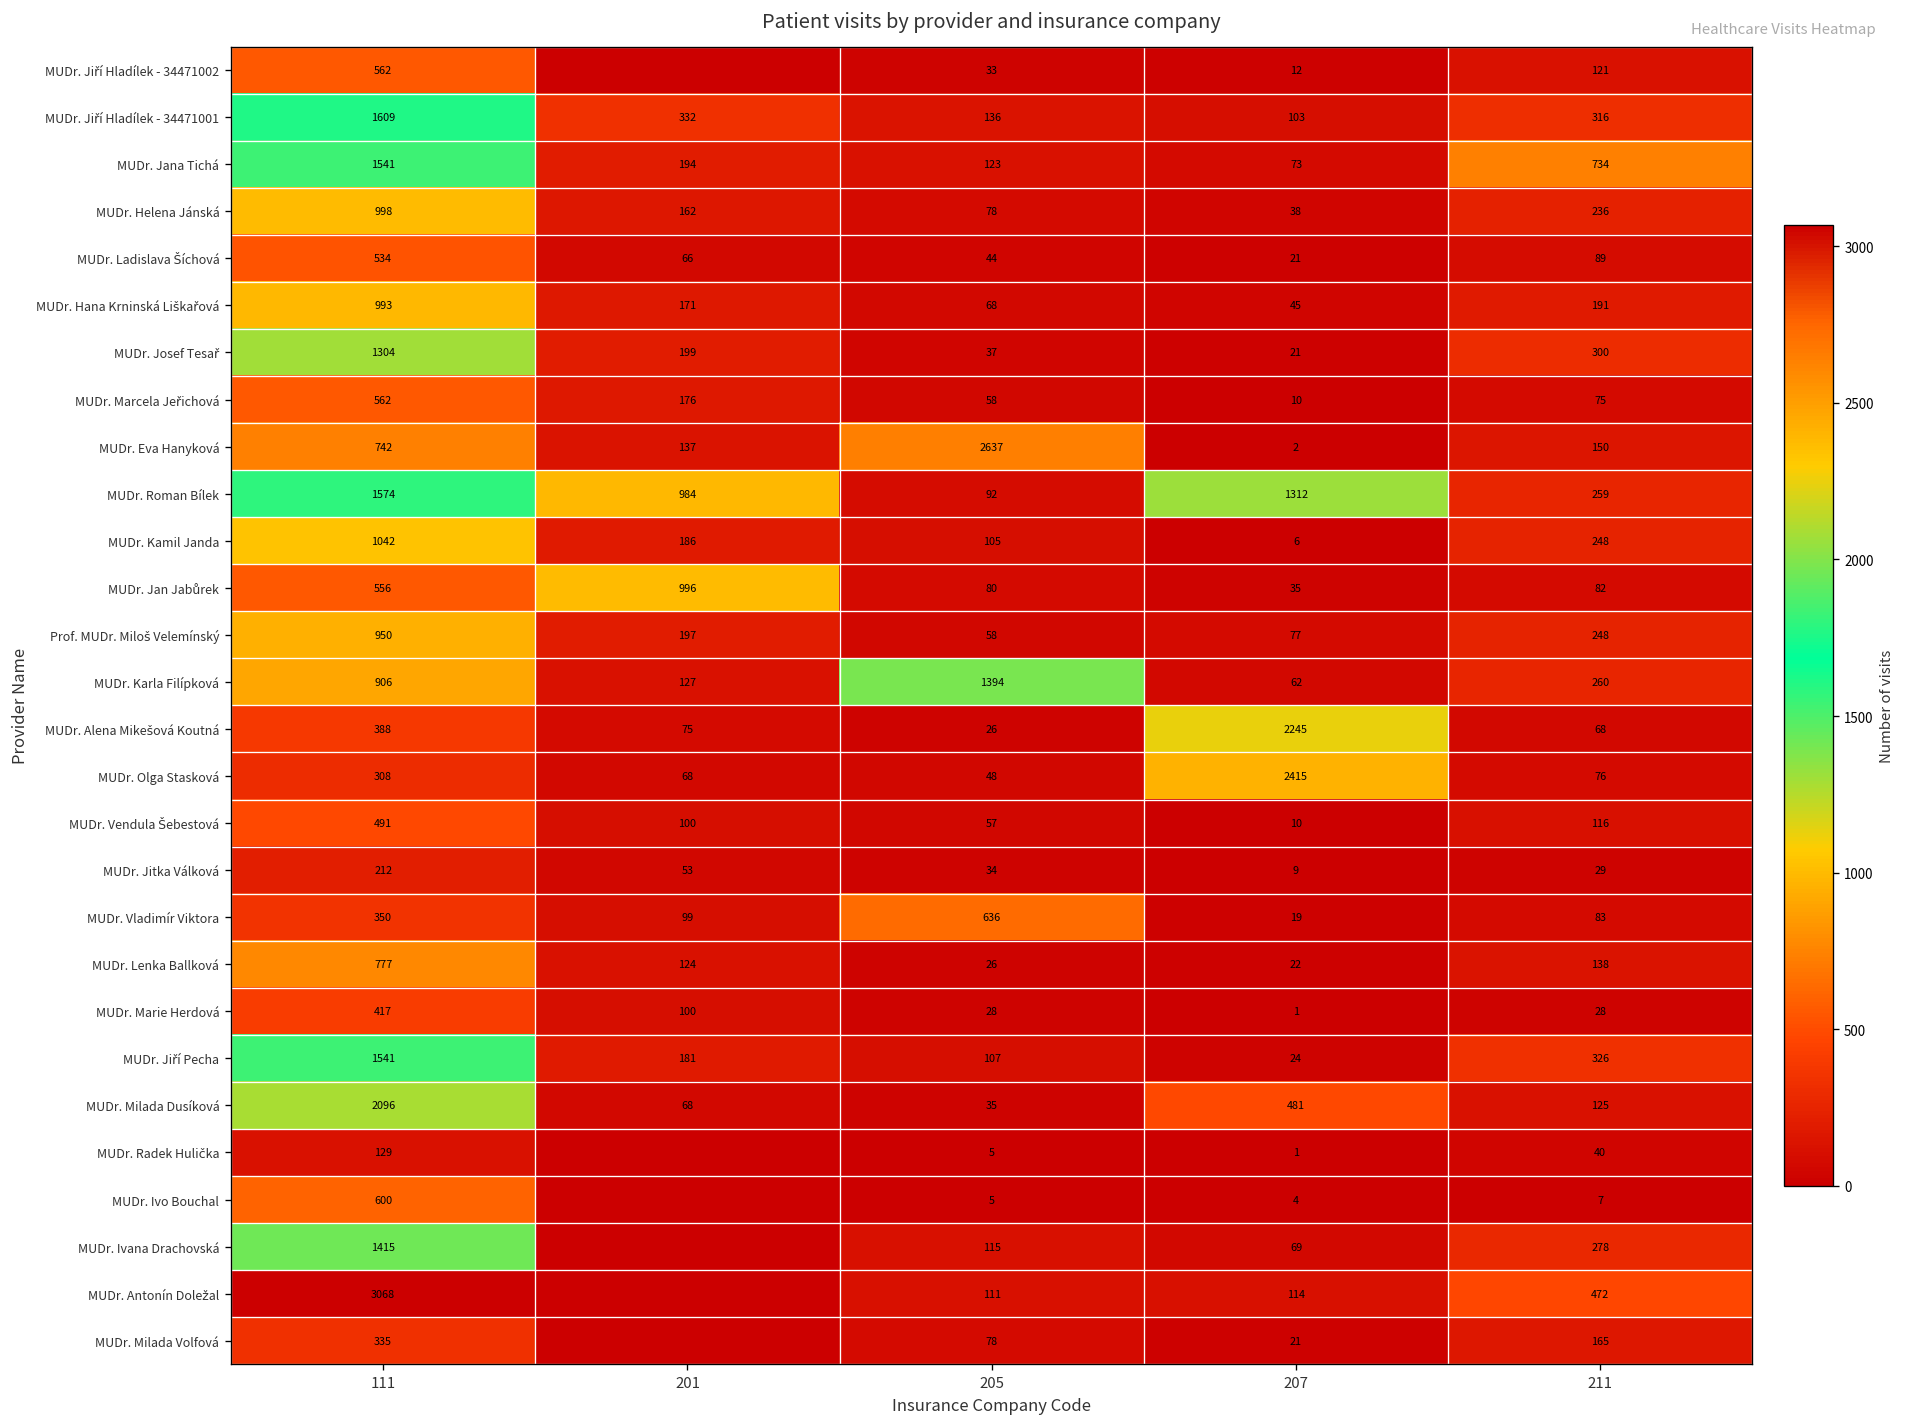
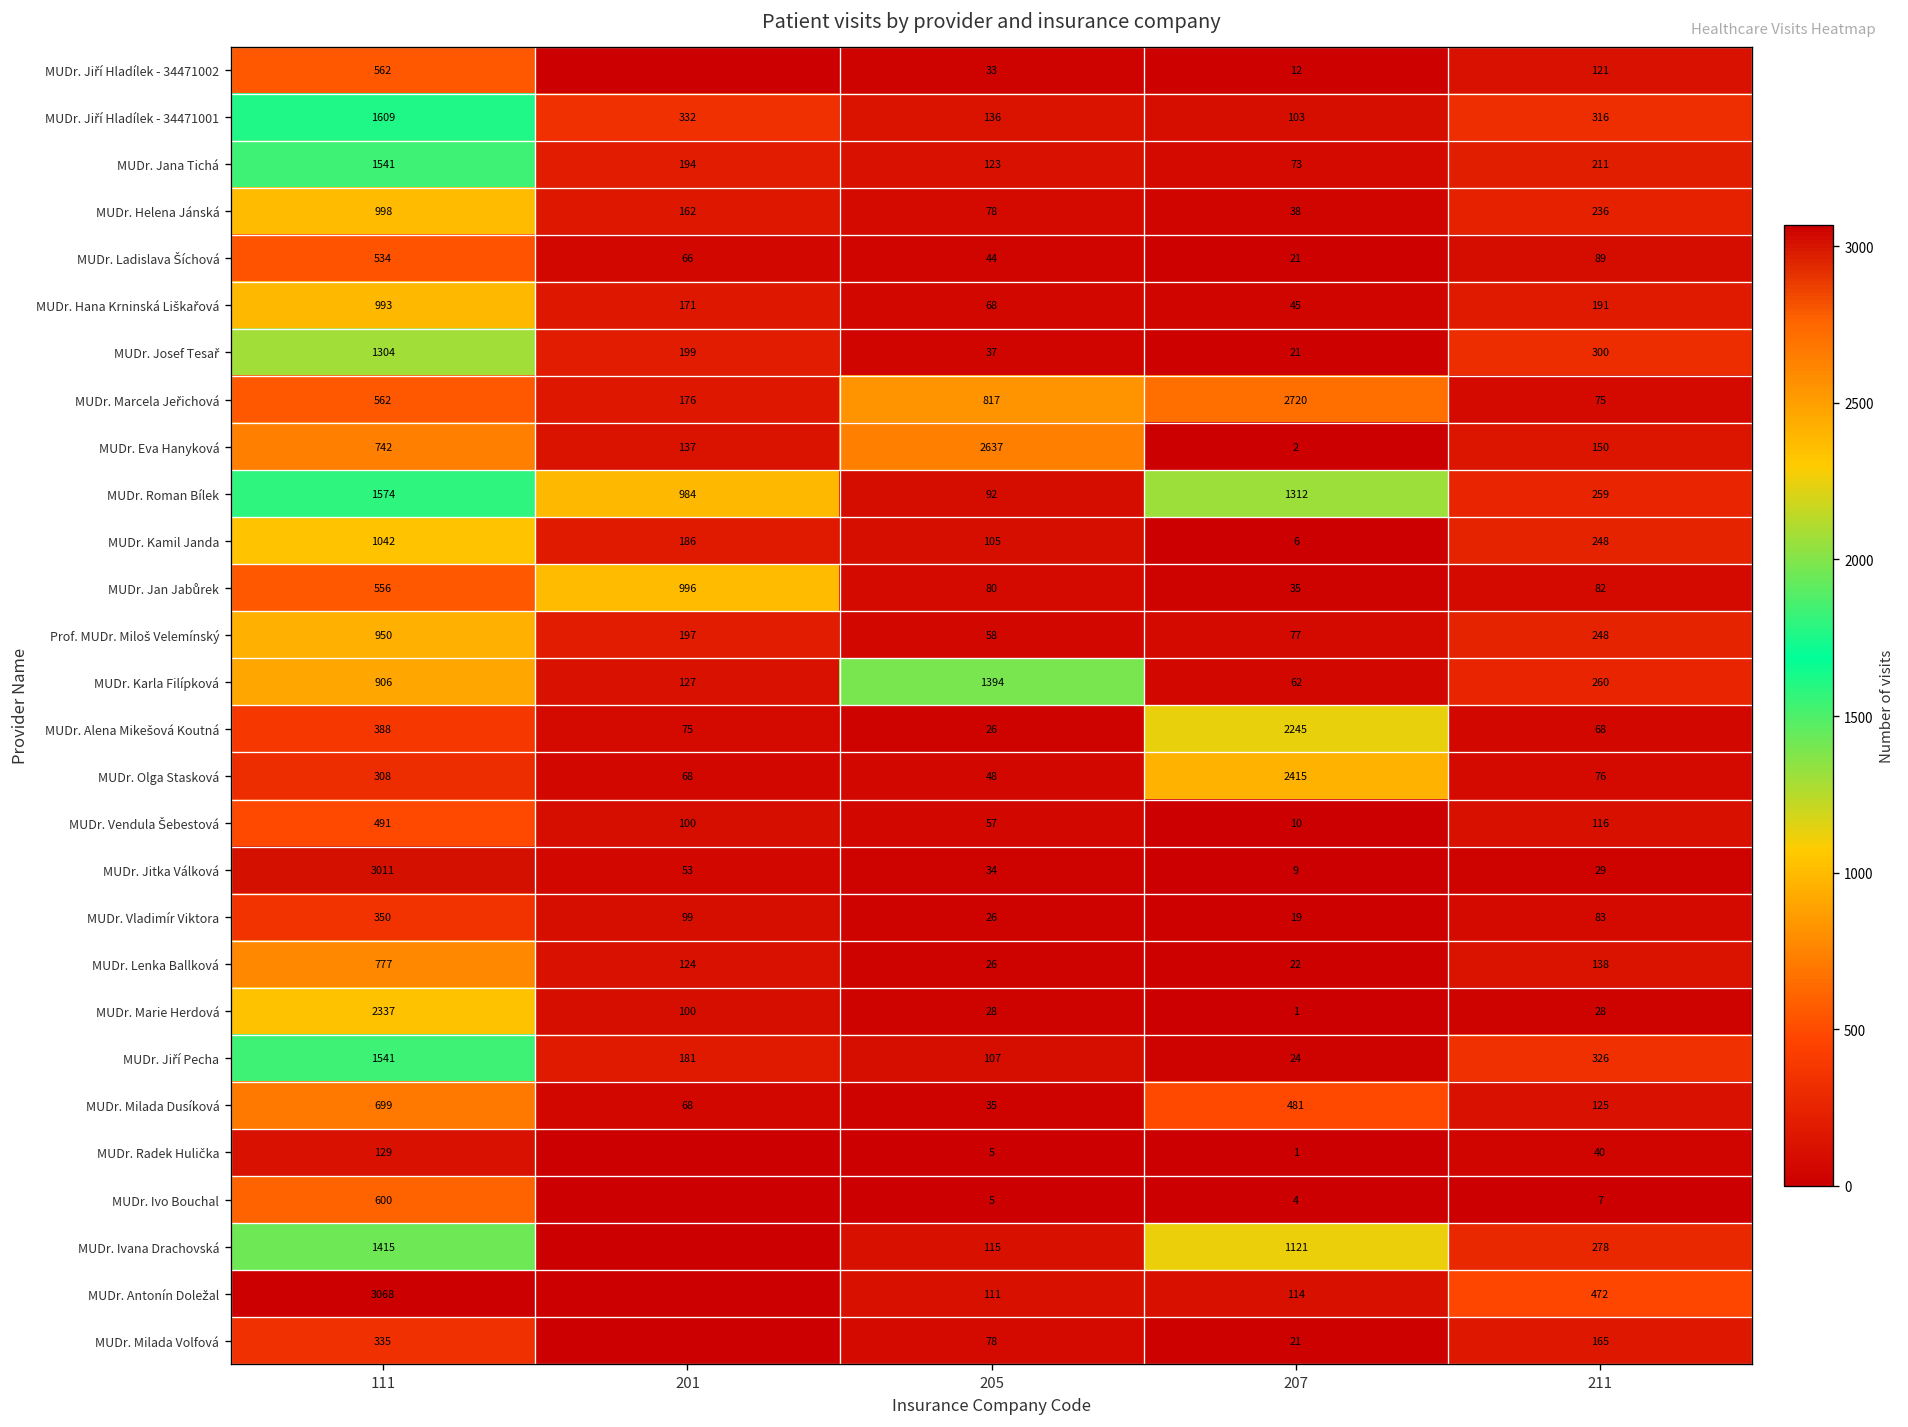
  {
    "MUDr. Jiří Hladílek - 34471002": {
      "111": 562,
      "205": 33,
      "207": 12,
      "211": 121
    },
    "MUDr. Jiří Hladílek - 34471001": {
      "111": 1609,
      "201": 332,
      "205": 136,
      "207": 103,
      "211": 316
    },
    "MUDr. Jana Tichá": {
      "111": 1541,
      "201": 194,
      "205": 123,
      "207": 73,
-     "211": 734
+     "211": 211
    },
    "MUDr. Helena Jánská": {
      "111": 998,
      "201": 162,
      "205": 78,
      "207": 38,
      "211": 236
    },
    "MUDr. Ladislava Šíchová": {
      "111": 534,
      "201": 66,
      "205": 44,
      "207": 21,
      "211": 89
    },
    "MUDr. Hana Krninská Liškařová": {
      "111": 993,
      "201": 171,
      "205": 68,
      "207": 45,
      "211": 191
    },
    "MUDr. Josef Tesař": {
      "111": 1304,
      "201": 199,
      "205": 37,
      "207": 21,
      "211": 300
    },
    "MUDr. Marcela Jeřichová": {
      "111": 562,
      "201": 176,
-     "205": 58,
-     "207": 10,
+     "205": 817,
+     "207": 2720,
      "211": 75
    },
    "MUDr. Eva Hanyková": {
      "111": 742,
      "201": 137,
      "205": 2637,
      "207": 2,
      "211": 150
    },
    "MUDr. Roman Bílek": {
      "111": 1574,
      "201": 984,
      "205": 92,
      "207": 1312,
      "211": 259
    },
    "MUDr. Kamil Janda": {
      "111": 1042,
      "201": 186,
      "205": 105,
      "207": 6,
      "211": 248
    },
    "MUDr. Jan Jabůrek": {
      "111": 556,
      "201": 996,
      "205": 80,
      "207": 35,
      "211": 82
    },
    "Prof. MUDr. Miloš Velemínský": {
      "111": 950,
      "201": 197,
      "205": 58,
      "207": 77,
      "211": 248
    },
    "MUDr. Karla Filípková": {
      "111": 906,
      "201": 127,
      "205": 1394,
      "207": 62,
      "211": 260
    },
    "MUDr. Alena Mikešová Koutná": {
      "111": 388,
      "201": 75,
      "205": 26,
      "207": 2245,
      "211": 68
    },
    "MUDr. Olga Stasková": {
      "111": 308,
      "201": 68,
      "205": 48,
      "207": 2415,
      "211": 76
    },
    "MUDr. Vendula Šebestová": {
      "111": 491,
      "201": 100,
      "205": 57,
      "207": 10,
      "211": 116
    },
    "MUDr. Jitka Válková": {
-     "111": 212,
+     "111": 3011,
      "201": 53,
      "205": 34,
      "207": 9,
      "211": 29
    },
    "MUDr. Vladimír Viktora": {
      "111": 350,
      "201": 99,
-     "205": 636,
+     "205": 26,
      "207": 19,
      "211": 83
    },
    "MUDr. Lenka Ballková": {
      "111": 777,
      "201": 124,
      "205": 26,
      "207": 22,
      "211": 138
    },
    "MUDr. Marie Herdová": {
-     "111": 417,
+     "111": 2337,
      "201": 100,
      "205": 28,
      "207": 1,
      "211": 28
    },
    "MUDr. Jiří Pecha": {
      "111": 1541,
      "201": 181,
      "205": 107,
      "207": 24,
      "211": 326
    },
    "MUDr. Milada Dusíková": {
-     "111": 2096,
+     "111": 699,
      "201": 68,
      "205": 35,
      "207": 481,
      "211": 125
    },
    "MUDr. Radek Hulička": {
      "111": 129,
      "205": 5,
      "207": 1,
      "211": 40
    },
    "MUDr. Ivo Bouchal": {
      "111": 600,
      "205": 5,
      "207": 4,
      "211": 7
    },
    "MUDr. Ivana Drachovská": {
      "111": 1415,
      "205": 115,
-     "207": 69,
+     "207": 1121,
      "211": 278
    },
    "MUDr. Antonín Doležal": {
      "111": 3068,
      "205": 111,
      "207": 114,
      "211": 472
    },
    "MUDr. Milada Volfová": {
      "111": 335,
      "205": 78,
      "207": 21,
      "211": 165
    }
  }
